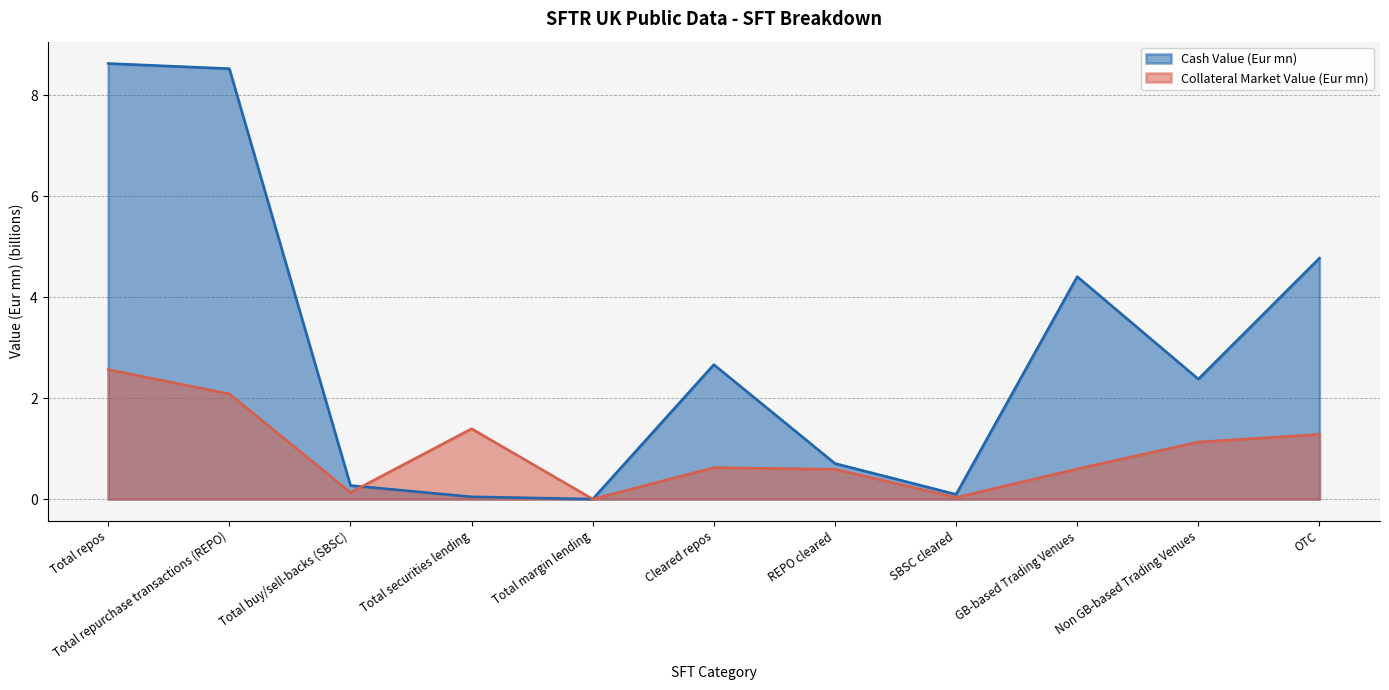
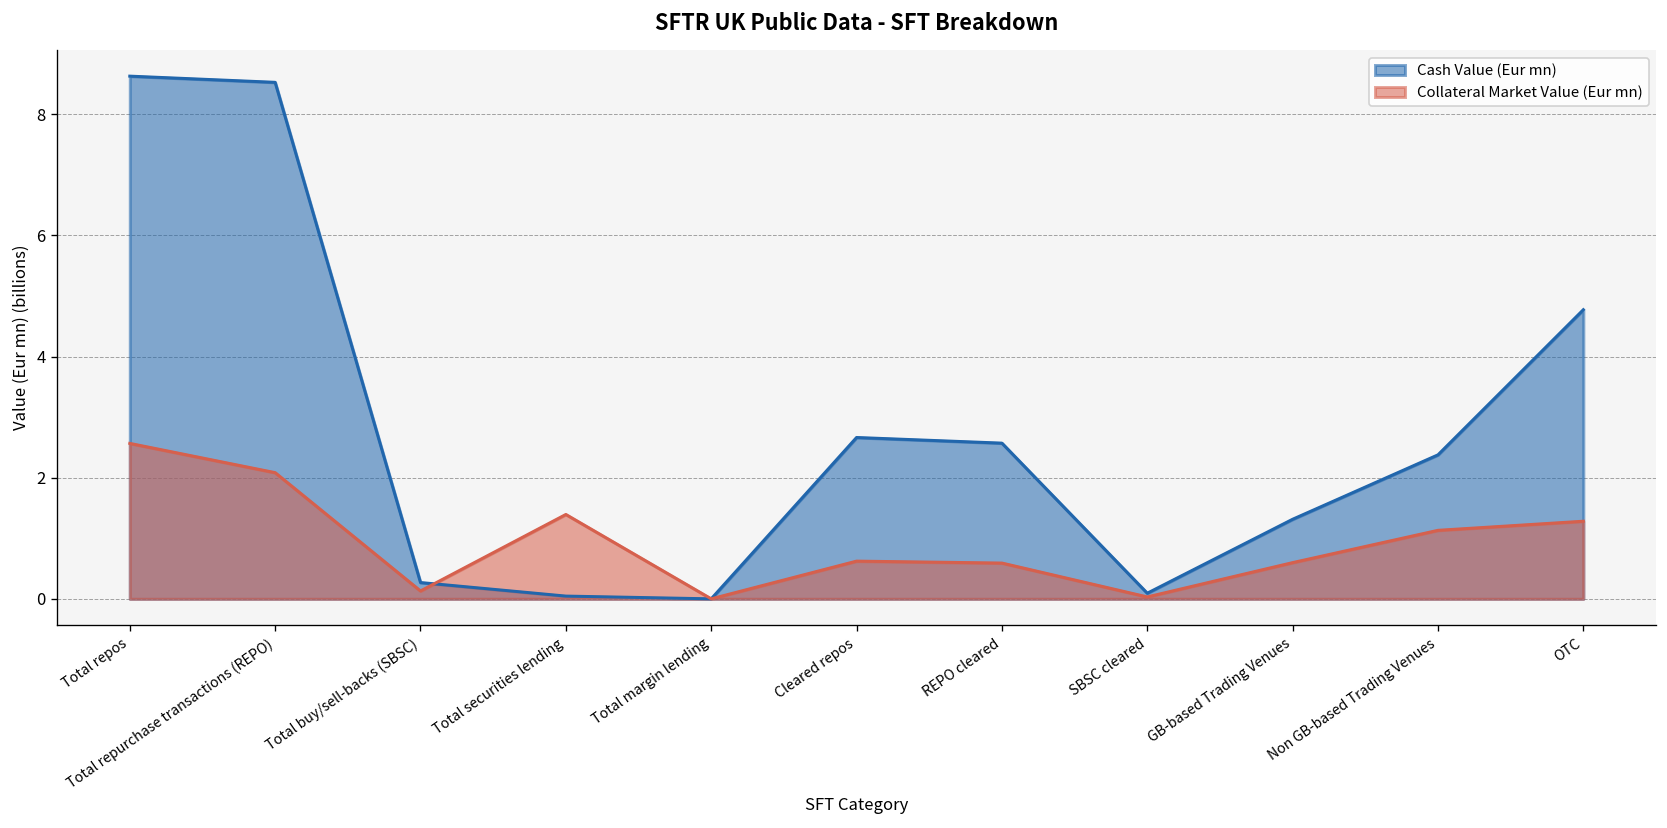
  {
    "Cash Value (Eur mn)": {
      "Total repos": 8.6,
      "Total repurchase transactions (REPO)": 8.5,
      "Total buy/sell-backs (SBSC)": 0.3,
      "Total securities lending": 0.0,
      "Cleared repos": 2.7,
-     "REPO cleared": 0.7,
+     "REPO cleared": 2.6,
      "SBSC cleared": 0.1,
-     "GB-based Trading Venues": 4.4,
+     "GB-based Trading Venues": 1.3,
      "Non GB-based Trading Venues": 2.4,
      "OTC": 4.8
    },
    "Collateral Market Value (Eur mn)": {
      "Total repos": 2.6,
      "Total repurchase transactions (REPO)": 2.1,
      "Total buy/sell-backs (SBSC)": 0.1,
      "Total securities lending": 1.4,
      "Cleared repos": 0.6,
      "REPO cleared": 0.6,
      "SBSC cleared": 0.0,
      "GB-based Trading Venues": 0.6,
      "Non GB-based Trading Venues": 1.1,
      "OTC": 1.3
    }
  }
